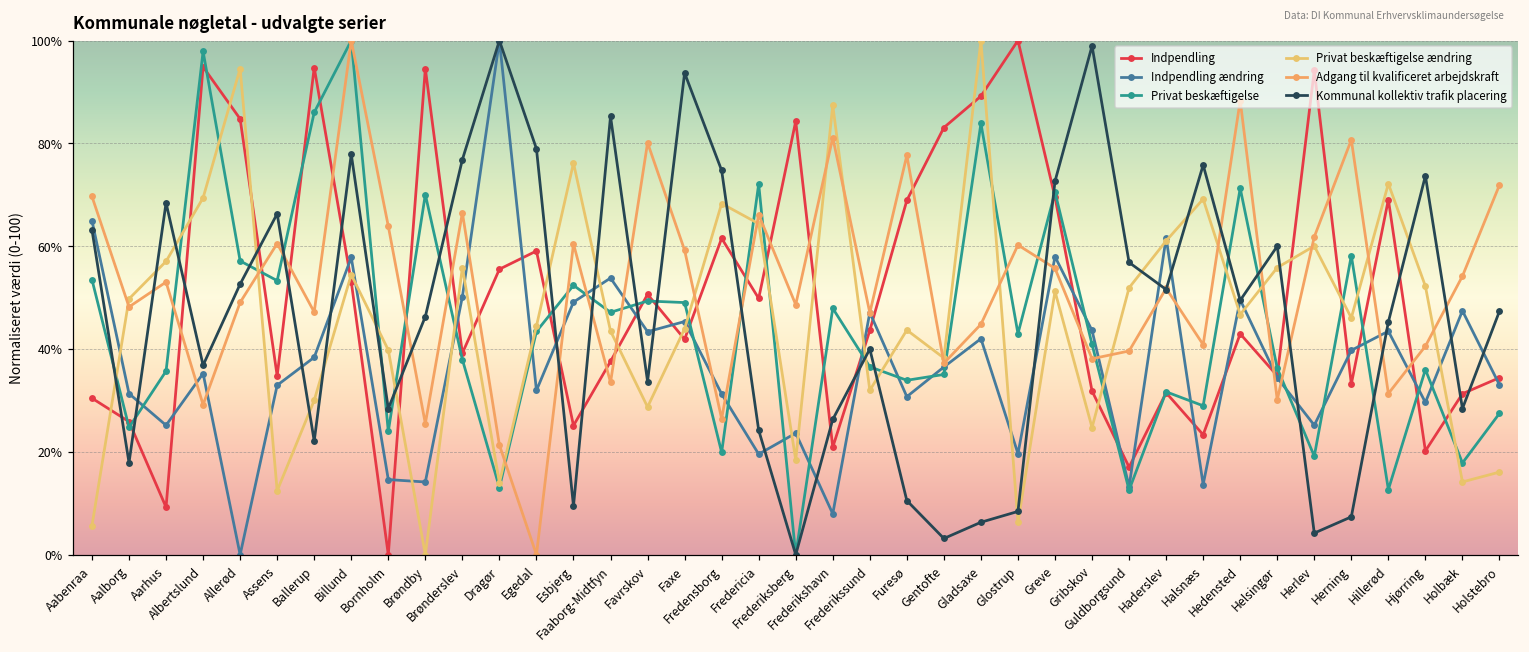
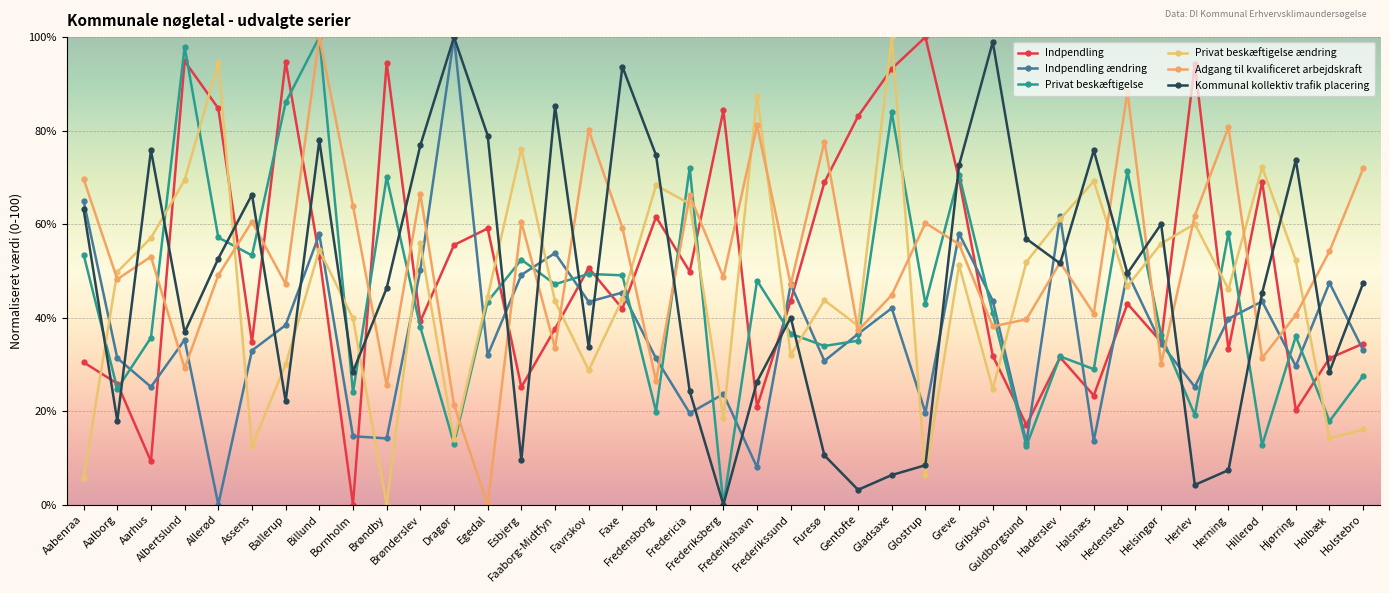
  {
    "Indpendling": {
      "Aabenraa": "30%",
      "Aalborg": "26%",
      "Aarhus": "9%",
      "Albertslund": "95%",
      "Allerød": "85%",
      "Assens": "35%",
      "Ballerup": "95%",
      "Billund": "53%",
      "Bornholm": "0%",
      "Brøndby": "95%",
      "Brønderslev": "39%",
      "Dragør": "56%",
      "Egedal": "59%",
      "Esbjerg": "25%",
      "Faaborg-Midtfyn": "38%",
      "Favrskov": "51%",
      "Faxe": "42%",
      "Fredensborg": "62%",
      "Fredericia": "50%",
      "Frederiksberg": "84%",
      "Frederikshavn": "21%",
      "Frederikssund": "44%",
      "Furesø": "69%",
      "Gentofte": "83%",
-     "Gladsaxe": "89%",
+     "Gladsaxe": "93%",
      "Glostrup": "100%",
      "Greve": "70%",
      "Gribskov": "32%",
      "Guldborgsund": "17%",
      "Halsnæs": "23%",
      "Hedensted": "43%",
      "Herning": "33%",
      "Hillerød": "69%",
      "Hjørring": "20%",
      "Holbæk": "31%",
      "Holstebro": "34%"
    },
    "Kommunal kollektiv trafik placering": {
      "Aabenraa": "63%",
      "Aalborg": "18%",
-     "Aarhus": "68%",
+     "Aarhus": "76%",
      "Albertslund": "37%",
      "Allerød": "53%",
      "Assens": "66%",
      "Ballerup": "22%",
      "Billund": "78%",
      "Bornholm": "28%",
      "Brøndby": "46%",
      "Brønderslev": "77%",
      "Egedal": "79%",
      "Esbjerg": "9%",
      "Faaborg-Midtfyn": "85%",
      "Favrskov": "34%",
      "Faxe": "94%",
      "Fredensborg": "75%",
      "Fredericia": "24%",
      "Frederikshavn": "26%",
      "Frederikssund": "40%",
      "Furesø": "11%",
      "Gentofte": "3%",
      "Gladsaxe": "6%",
      "Glostrup": "8%",
      "Greve": "73%",
      "Gribskov": "99%",
      "Guldborgsund": "57%",
      "Halsnæs": "76%",
      "Helsingør": "60%",
      "Herlev": "4%",
      "Herning": "7%",
      "Hillerød": "45%",
      "Hjørring": "74%",
      "Holbæk": "28%",
      "Holstebro": "47%"
    }
  }
